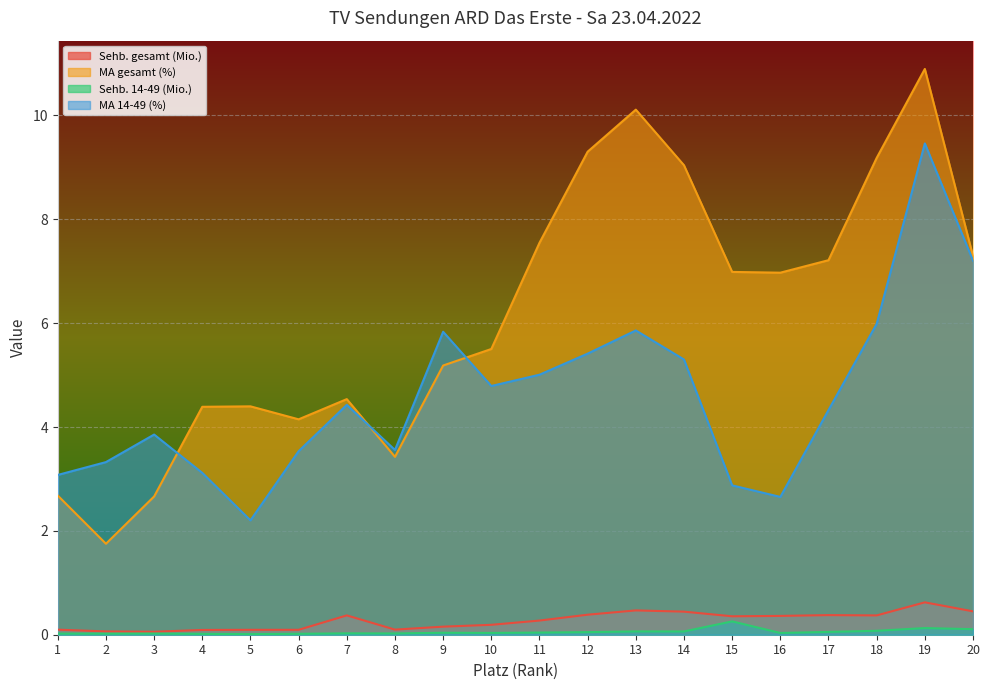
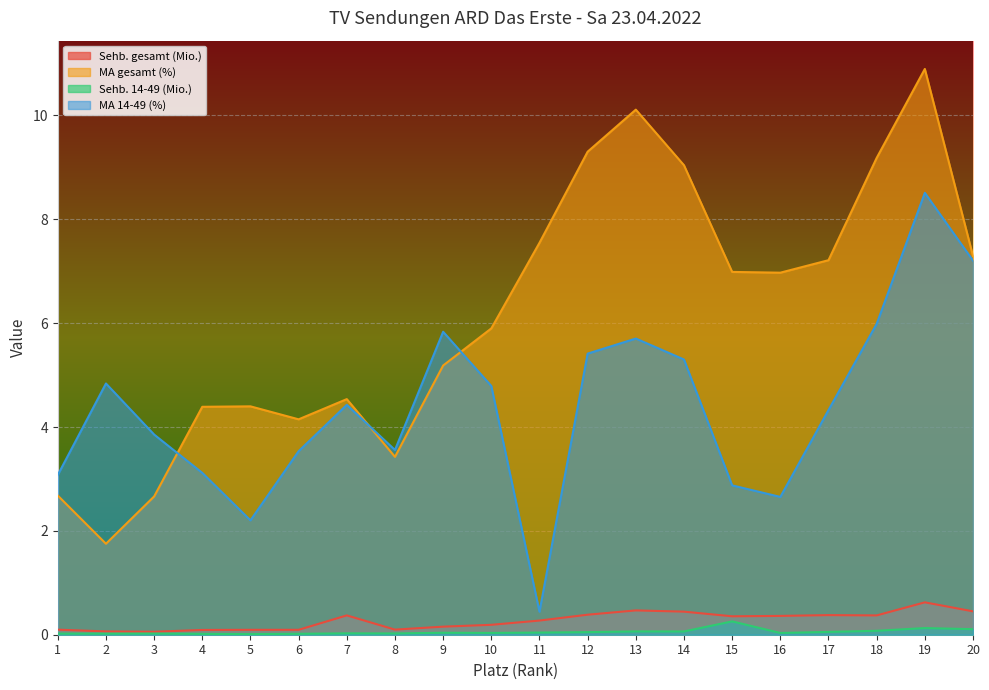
  {
    "Sehb. gesamt (Mio.)": {
      "1": 0.1,
      "4": 0.1,
      "5": 0.1,
      "6": 0.1,
      "7": 0.4,
      "8": 0.1,
      "9": 0.2,
      "10": 0.2,
      "11": 0.3,
      "12": 0.4,
      "13": 0.5,
      "14": 0.4,
      "15": 0.4,
      "16": 0.4,
      "17": 0.4,
      "18": 0.4,
      "19": 0.6,
      "20": 0.5
    },
    "MA gesamt (%)": {
      "1": 2.7,
      "2": 1.8,
      "3": 2.7,
      "4": 4.4,
      "5": 4.4,
      "6": 4.1,
      "7": 4.5,
      "8": 3.4,
      "9": 5.2,
-     "10": 5.5,
+     "10": 5.9,
      "11": 7.5,
      "12": 9.3,
      "13": 10.1,
      "14": 9.0,
      "15": 7.0,
      "16": 7.0,
      "17": 7.2,
      "18": 9.2,
      "19": 10.9,
      "20": 7.3
    },
    "Sehb. 14-49 (Mio.)": {
      "1": 0.0,
      "4": 0.0,
      "5": 0.0,
      "6": 0.0,
      "7": 0.0,
      "8": 0.0,
      "9": 0.0,
      "10": 0.0,
      "11": 0.0,
      "12": 0.0,
      "13": 0.1,
      "14": 0.1,
      "15": 0.3,
      "16": 0.0,
      "17": 0.1,
      "18": 0.1,
      "19": 0.1,
      "20": 0.1
    },
    "MA 14-49 (%)": {
      "1": 3.1,
-     "2": 3.3,
+     "2": 4.8,
      "3": 3.9,
      "4": 3.1,
      "5": 2.2,
      "6": 3.5,
      "7": 4.4,
      "8": 3.6,
      "9": 5.8,
      "10": 4.8,
-     "11": 5.0,
+     "11": 0.4,
      "12": 5.4,
-     "13": 5.9,
+     "13": 5.7,
      "14": 5.3,
      "15": 2.9,
      "16": 2.7,
      "17": 4.3,
      "18": 6.0,
-     "19": 9.5,
+     "19": 8.5,
      "20": 7.2
    }
  }
